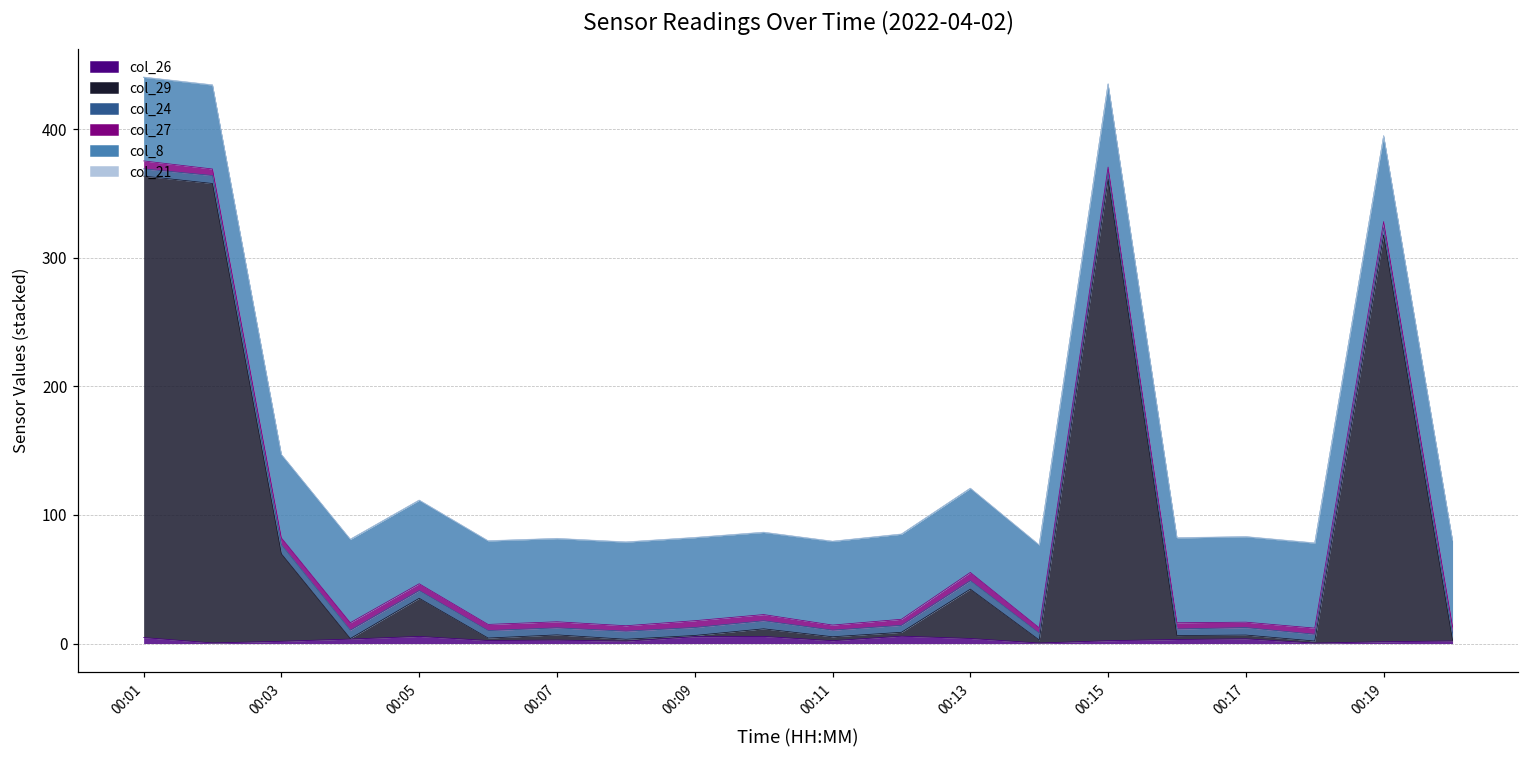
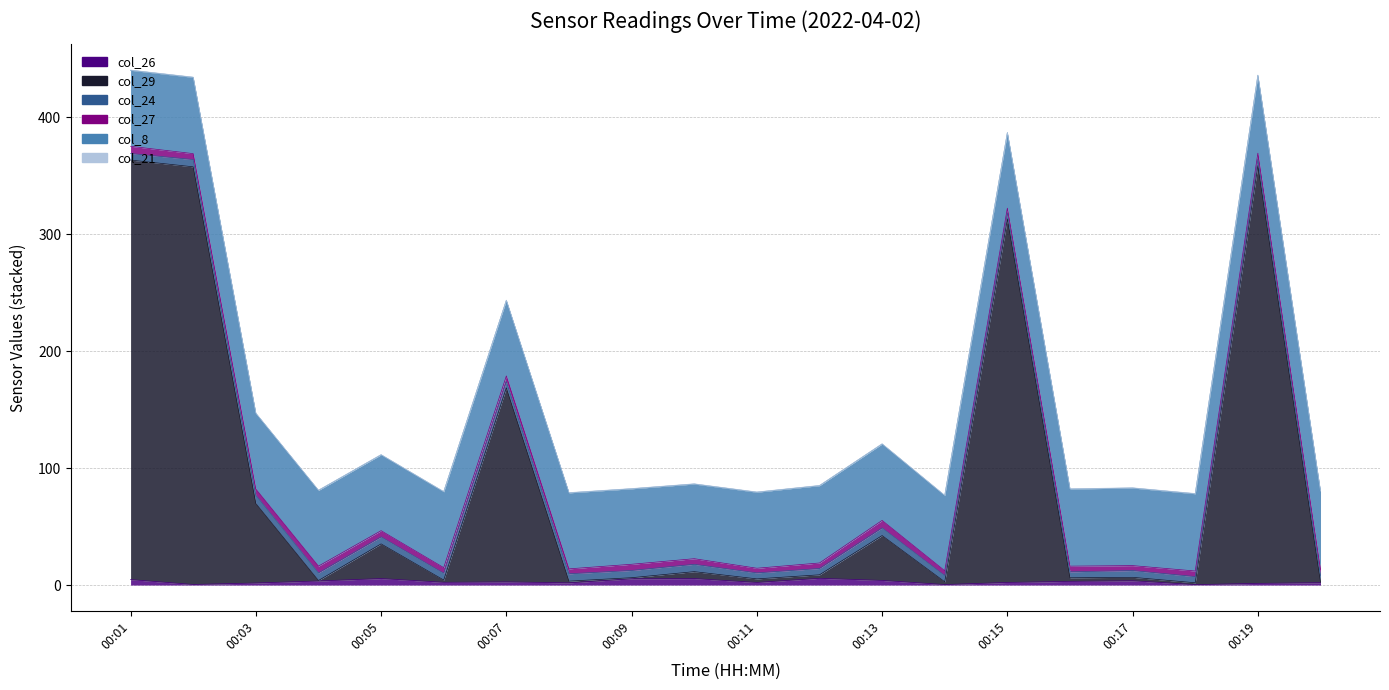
  {
    "col_29": {
      "00:01": 359,
      "00:03": 68,
      "00:05": 30,
-     "00:07": 4,
+     "00:07": 166,
      "00:11": 3,
      "00:13": 38,
-     "00:15": 359,
+     "00:15": 311,
      "00:17": 3,
-     "00:19": 316
+     "00:19": 357
    }
  }
